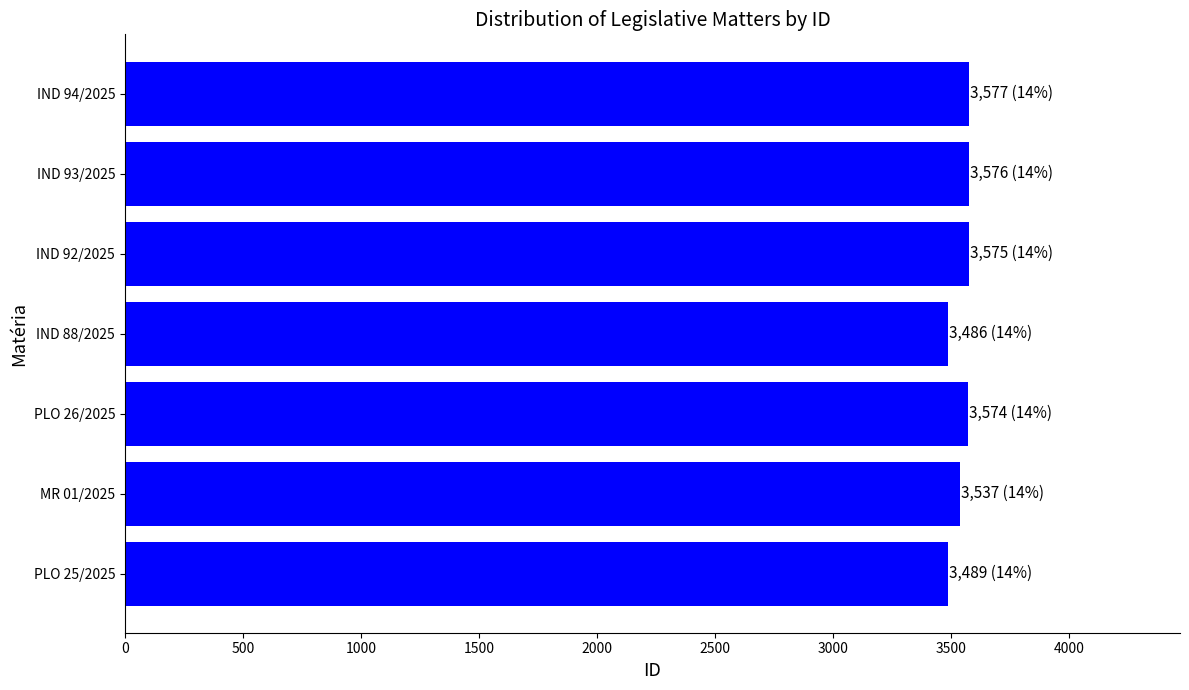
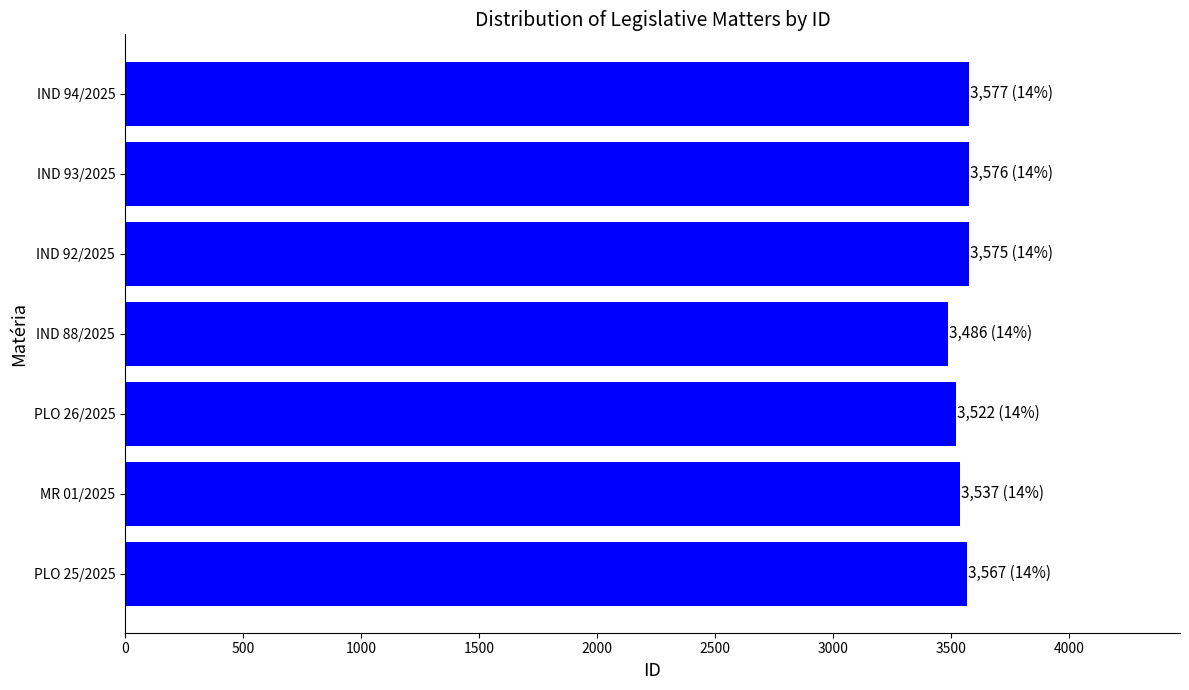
  {
    "IND 94/2025": "3,577",
    "IND 93/2025": "3,576",
    "IND 92/2025": "3,575",
    "IND 88/2025": "3,486",
-   "PLO 26/2025": "3,574",
+   "PLO 26/2025": "3,522",
    "MR 01/2025": "3,537",
-   "PLO 25/2025": "3,489"
+   "PLO 25/2025": "3,567"
  }
